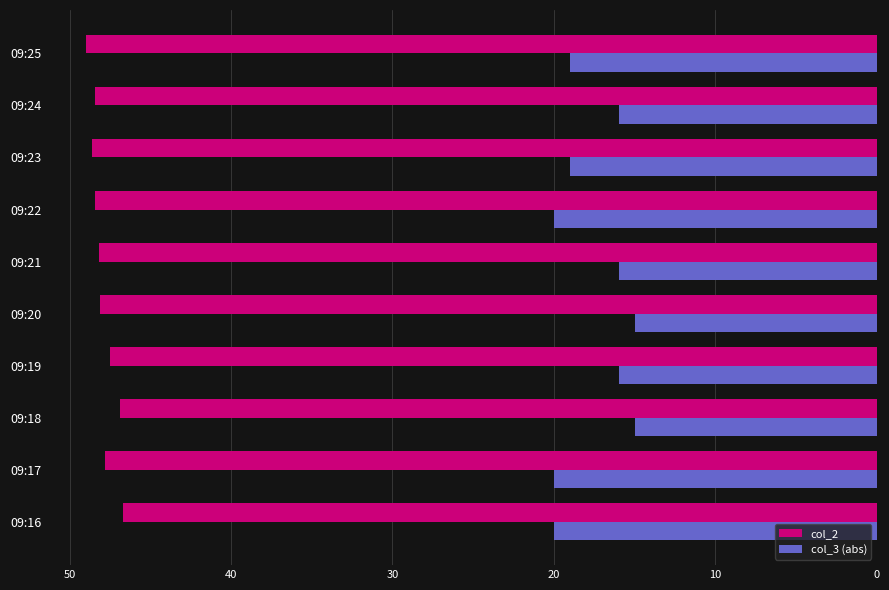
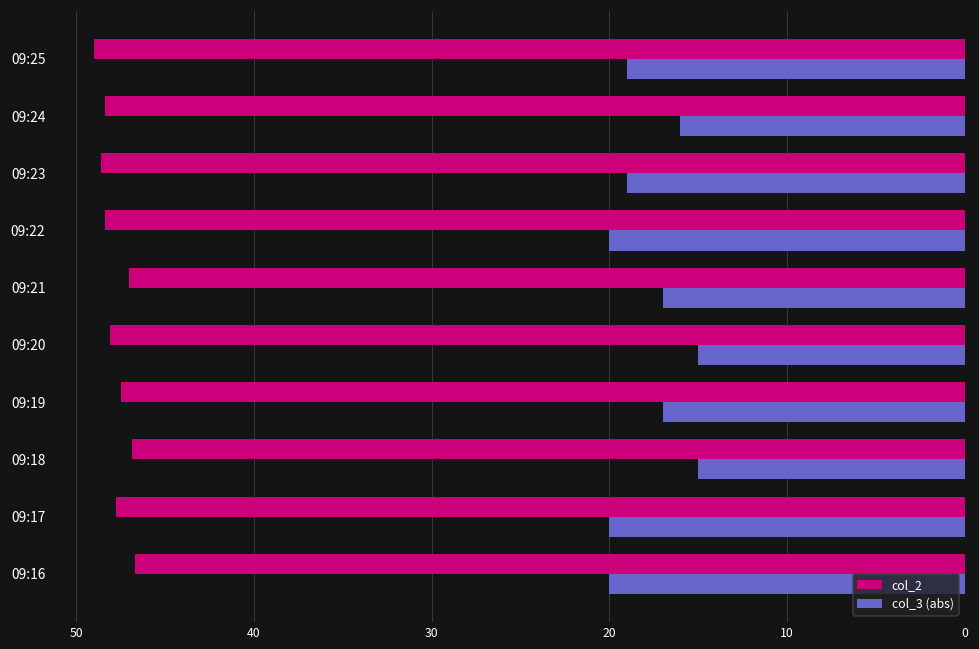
  {
    "col_2": {
      "09:25": 49.0,
      "09:24": 48.4,
      "09:23": 48.6,
      "09:22": 48.4,
-     "09:21": 48.2,
+     "09:21": 47.0,
      "09:20": 48.1,
      "09:19": 47.5,
      "09:18": 46.9,
      "09:17": 47.8,
      "09:16": 46.7
    },
    "col_3 (abs)": {
      "09:25": 19.0,
      "09:24": 16.0,
      "09:23": 19.0,
      "09:22": 20.0,
-     "09:21": 16.0,
+     "09:21": 17.0,
      "09:20": 15.0,
-     "09:19": 16.0,
+     "09:19": 17.0,
      "09:18": 15.0,
      "09:17": 20.0,
      "09:16": 20.0
    }
  }
